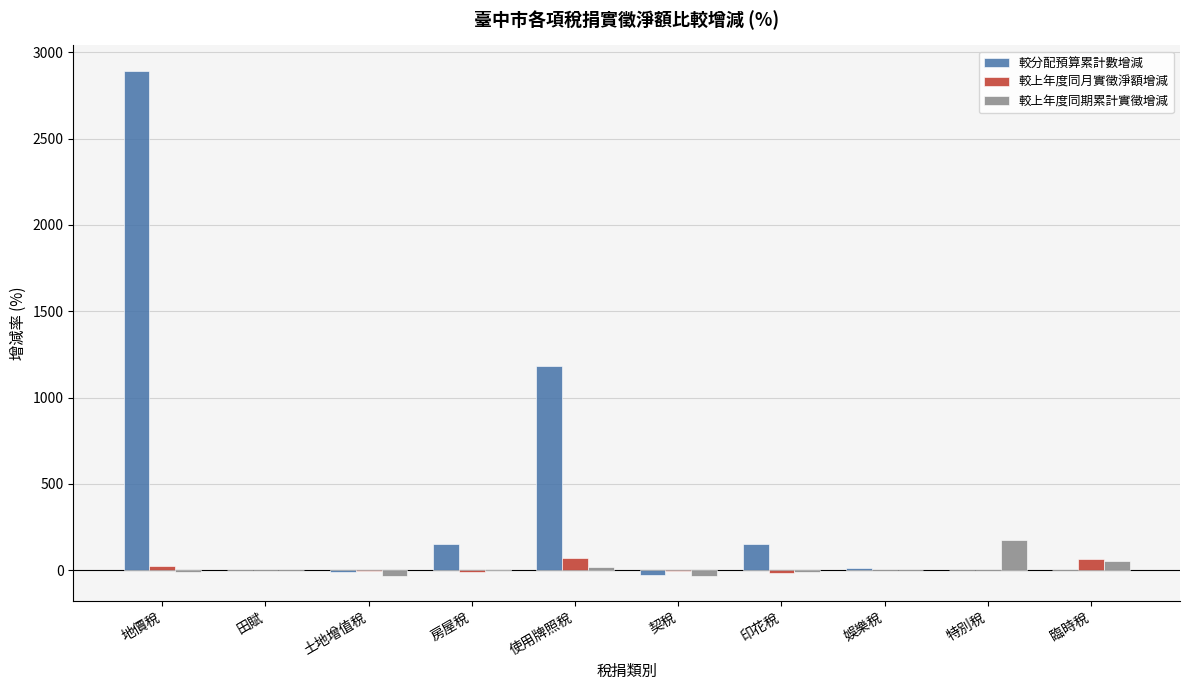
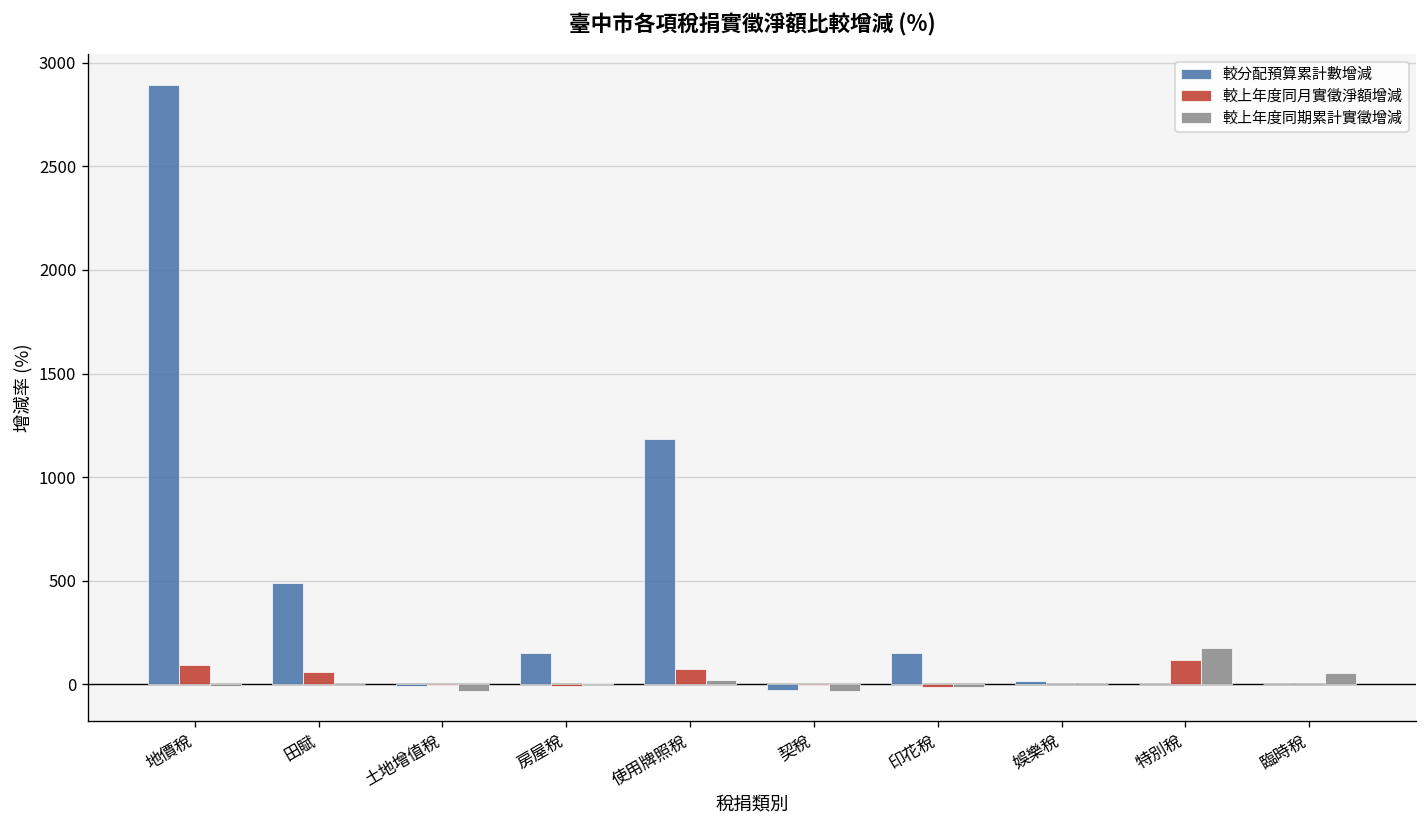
  {
    "較分配預算累計數增減": {
      "地價稅": 2890,
-     "田賦": 0,
+     "田賦": 490,
      "房屋稅": 150,
      "使用牌照稅": 1190,
      "契稅": -30,
      "印花稅": 150,
      "特別稅": 0,
      "臨時稅": 0
    },
    "較上年度同月實徵淨額增減": {
-     "地價稅": 30,
-     "田賦": 0,
+     "地價稅": 90,
+     "田賦": 60,
      "使用牌照稅": 70,
-     "特別稅": 0,
-     "臨時稅": 60
+     "特別稅": 120,
+     "臨時稅": 0
    },
    "較上年度同期累計實徵增減": {
      "田賦": 0,
      "土地增值稅": -30,
      "使用牌照稅": 20,
      "契稅": -30,
      "特別稅": 170,
      "臨時稅": 50
    }
  }
